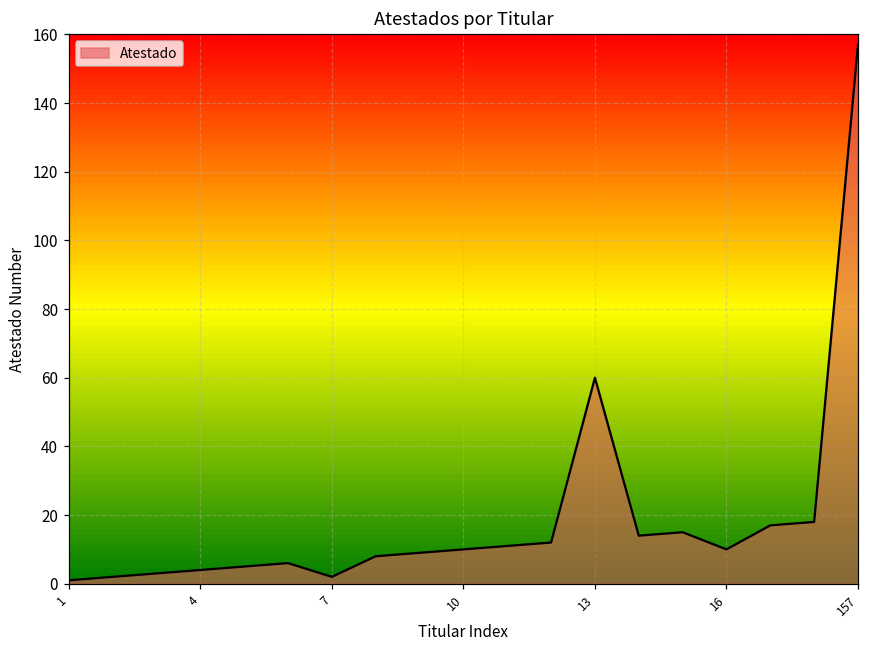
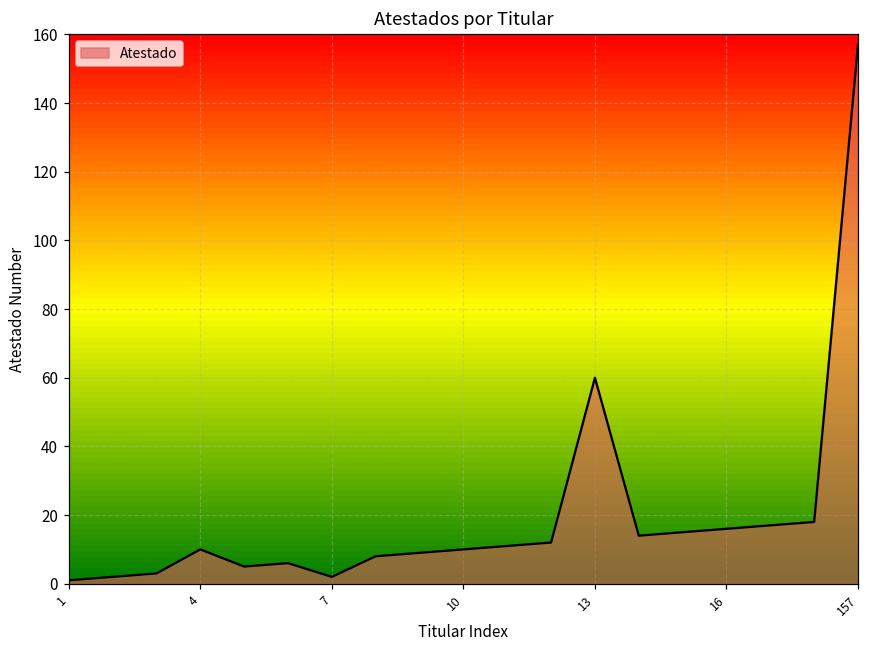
  {
    "1": 1,
-   "4": 4,
+   "4": 10,
    "7": 2,
    "10": 10,
    "13": 60,
-   "16": 10,
+   "16": 16,
    "157": 157
  }
